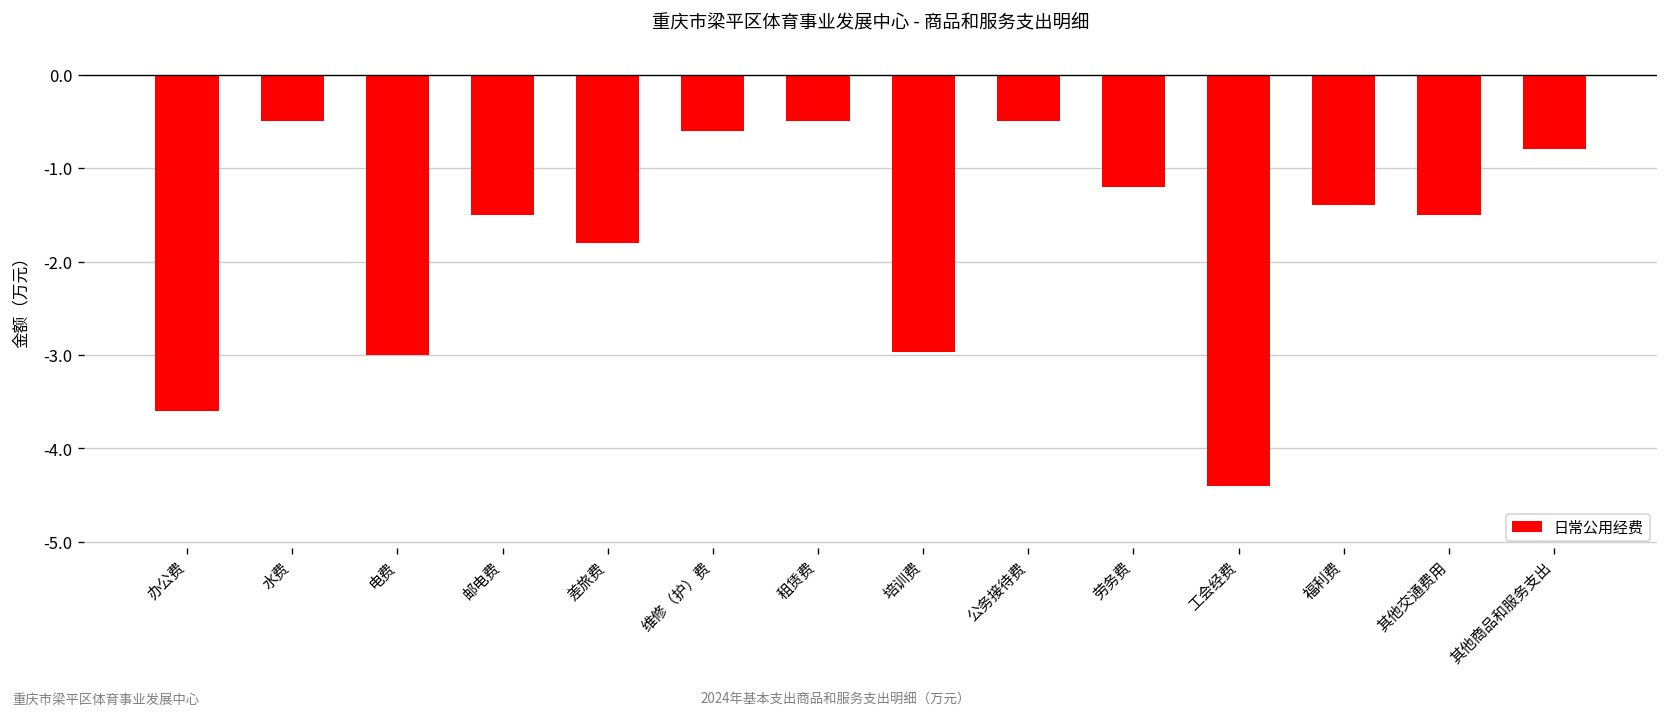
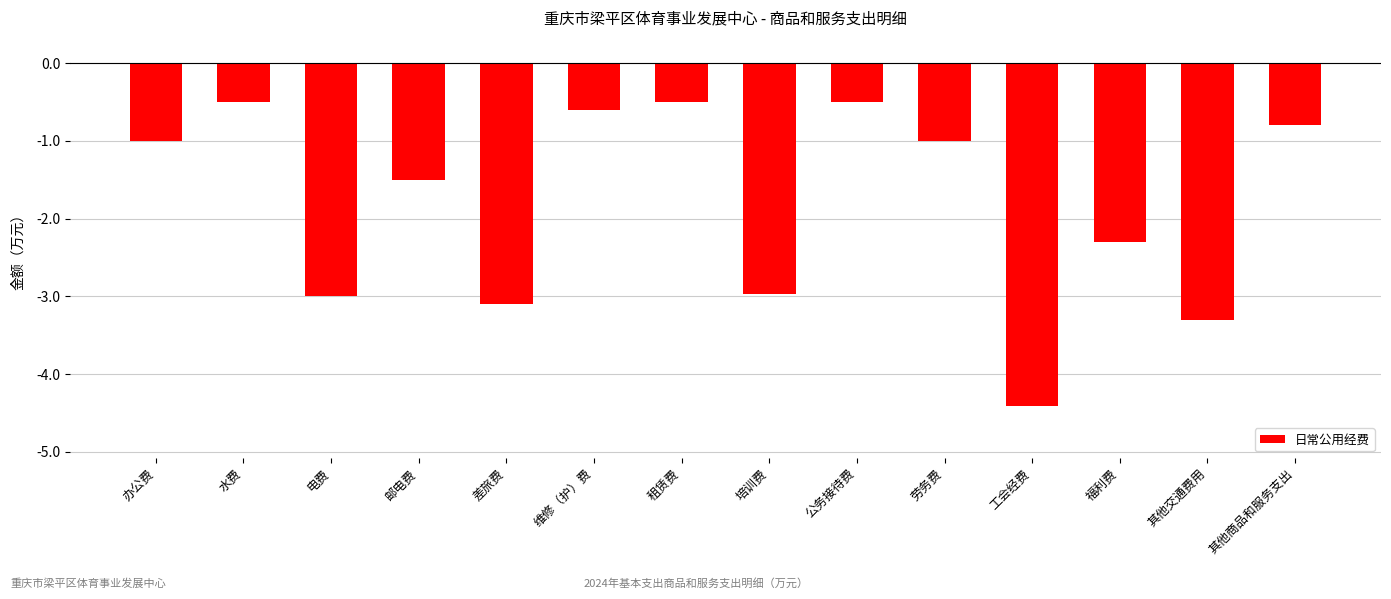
  {
-   "办公费": -3.6,
+   "办公费": -1.0,
    "水费": -0.5,
    "电费": -3.0,
    "邮电费": -1.5,
-   "差旅费": -1.8,
+   "差旅费": -3.1,
    "维修（护）费": -0.6,
    "租赁费": -0.5,
    "培训费": -3.0,
    "公务接待费": -0.5,
-   "劳务费": -1.2,
+   "劳务费": -1.0,
    "工会经费": -4.4,
-   "福利费": -1.4,
-   "其他交通费用": -1.5,
+   "福利费": -2.3,
+   "其他交通费用": -3.3,
    "其他商品和服务支出": -0.8
  }
